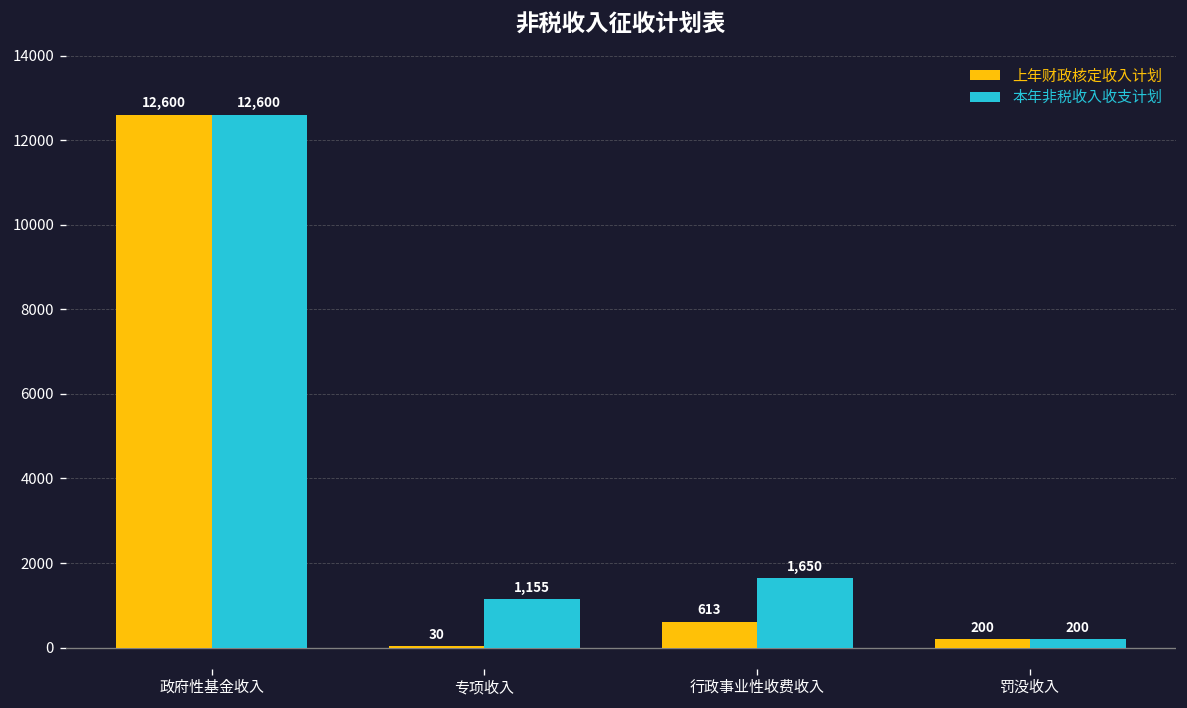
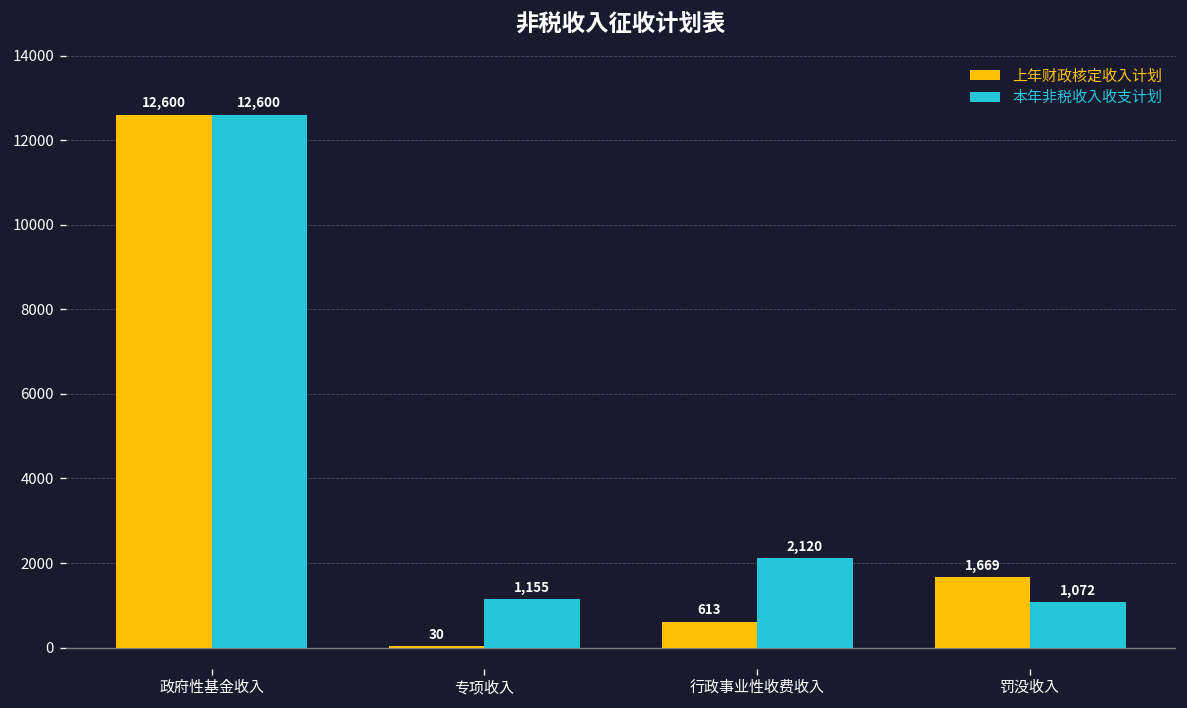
  {
    "上年财政核定收入计划": {
      "政府性基金收入": "12,600",
      "专项收入": "30",
      "行政事业性收费收入": "613",
-     "罚没收入": "200"
+     "罚没收入": "1,669"
    },
    "本年非税收入收支计划": {
      "政府性基金收入": "12,600",
      "专项收入": "1,155",
-     "行政事业性收费收入": "1,650",
-     "罚没收入": "200"
+     "行政事业性收费收入": "2,120",
+     "罚没收入": "1,072"
    }
  }
